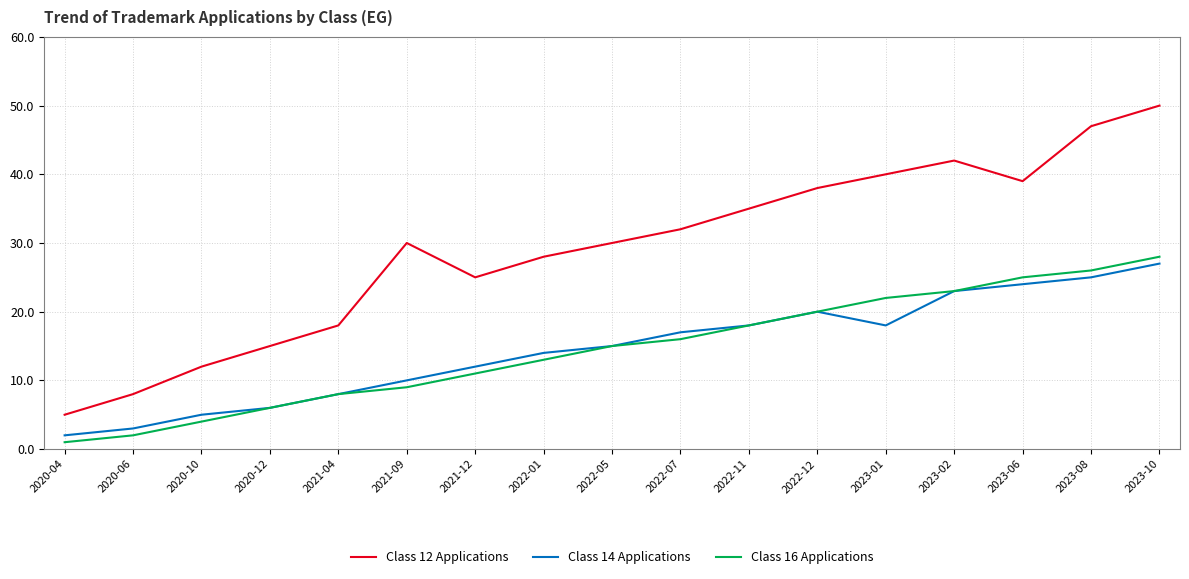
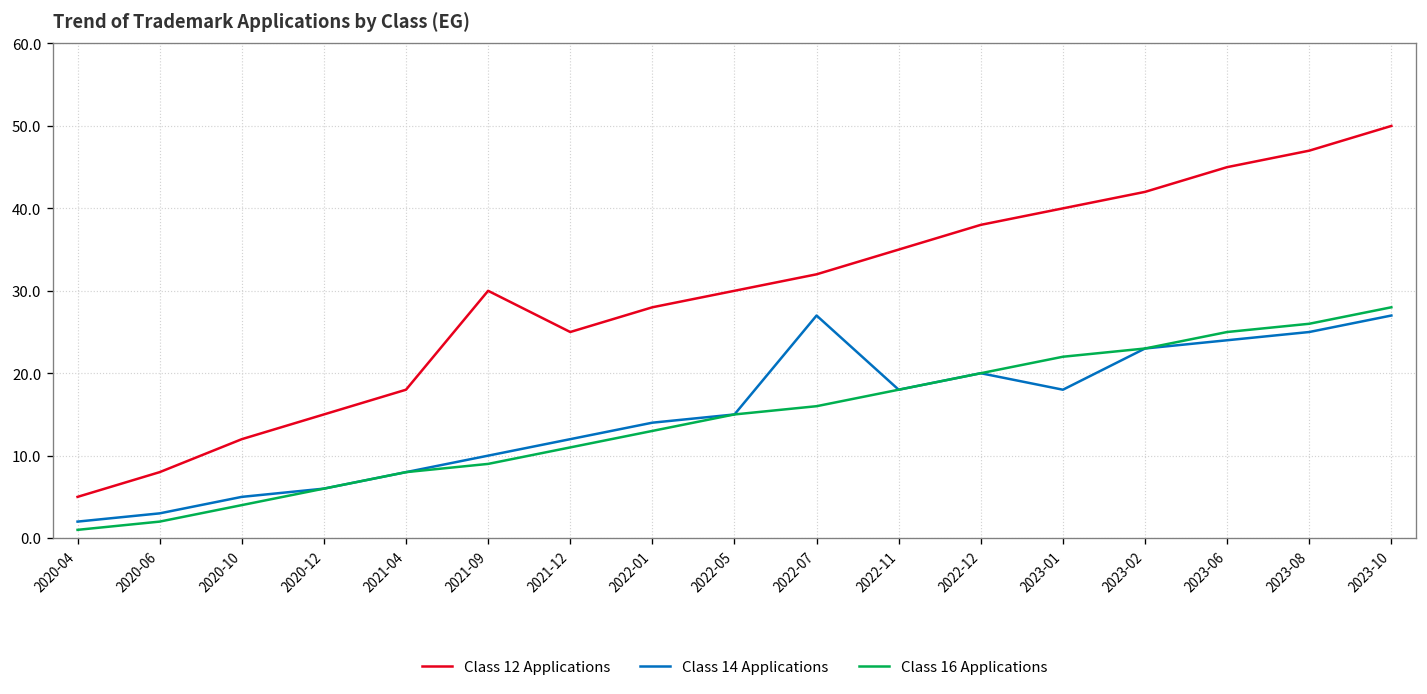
  {
    "Class 12 Applications": {
      "2020-04": 5,
      "2020-06": 8,
      "2020-10": 12,
      "2020-12": 15,
      "2021-04": 18,
      "2021-09": 30,
      "2021-12": 25,
      "2022-01": 28,
      "2022-05": 30,
      "2022-07": 32,
      "2022-11": 35,
      "2022-12": 38,
      "2023-01": 40,
      "2023-02": 42,
-     "2023-06": 39,
+     "2023-06": 45,
      "2023-08": 47,
      "2023-10": 50
    },
    "Class 14 Applications": {
      "2020-04": 2,
      "2020-06": 3,
      "2020-10": 5,
      "2021-09": 10,
      "2021-12": 12,
      "2022-01": 14,
-     "2022-07": 17,
+     "2022-07": 27,
      "2023-01": 18,
      "2023-06": 24,
      "2023-08": 25,
      "2023-10": 27
    },
    "Class 16 Applications": {
      "2020-04": 1,
      "2020-06": 2,
      "2020-10": 4,
      "2021-09": 9,
      "2021-12": 11,
      "2022-01": 13,
      "2022-07": 16,
      "2023-01": 22,
      "2023-06": 25,
      "2023-08": 26,
      "2023-10": 28
    }
  }
